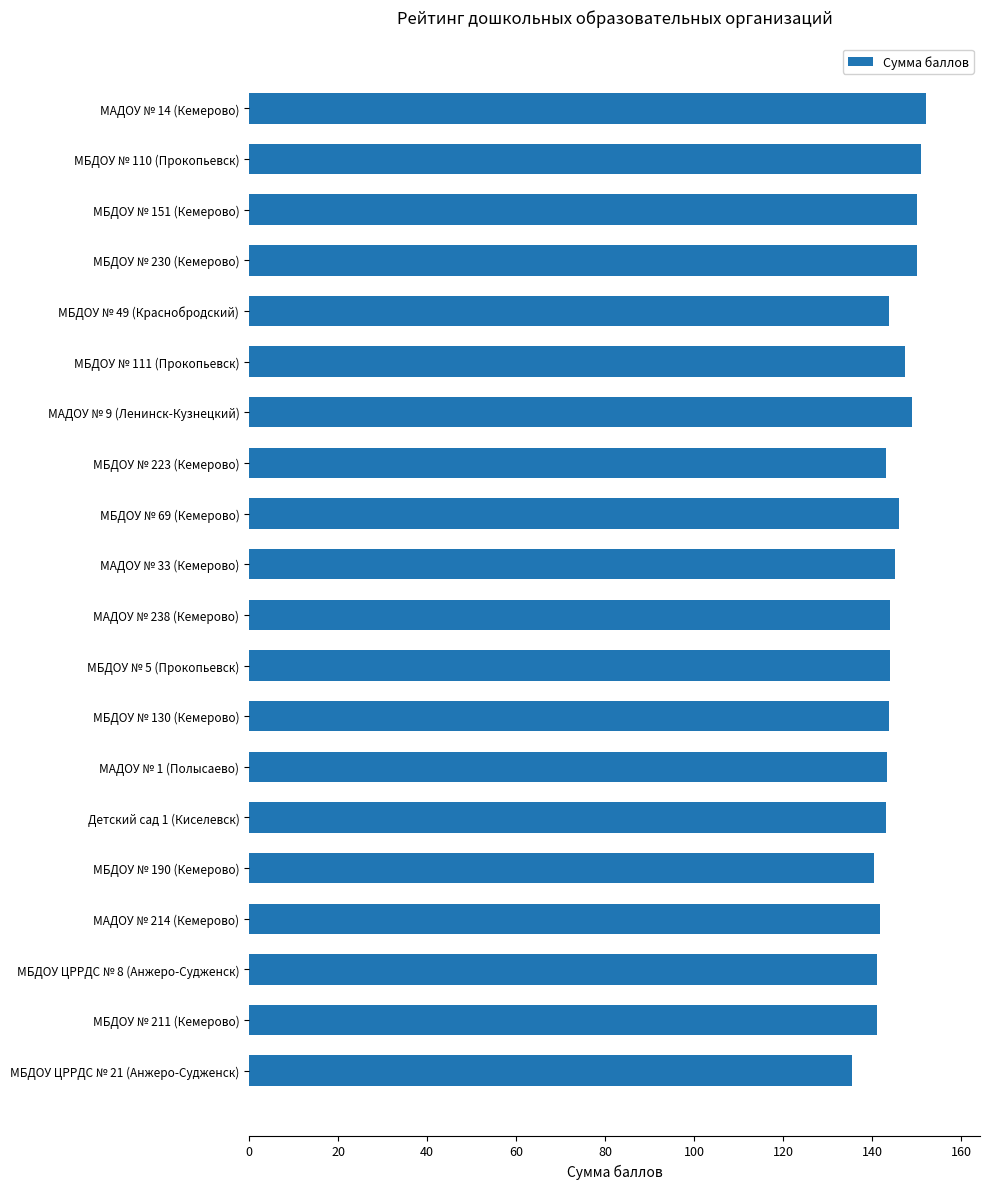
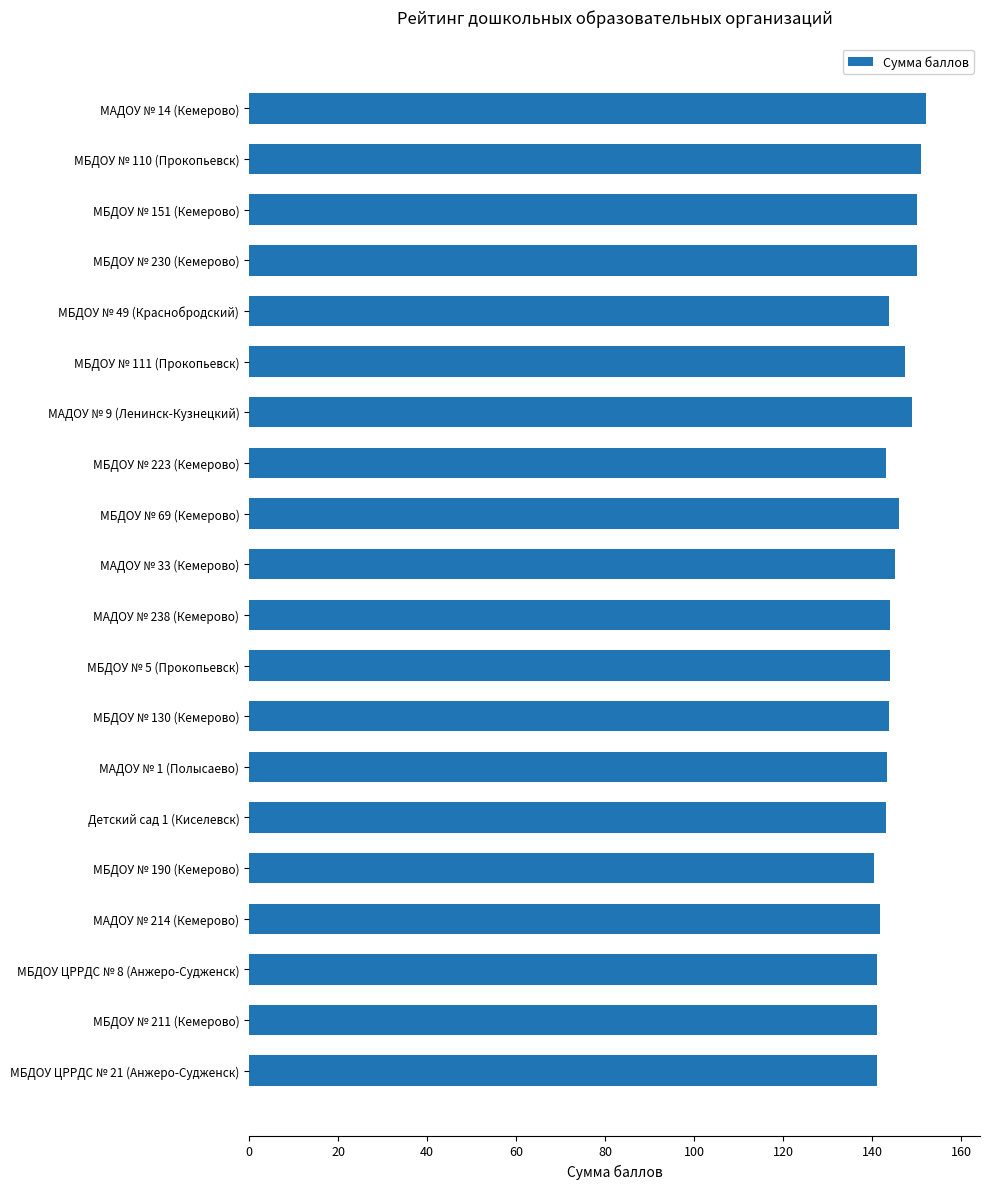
  {
    "МАДОУ № 14 (Кемерово)": 152,
    "МБДОУ № 110 (Прокопьевск)": 151,
    "МБДОУ № 151 (Кемерово)": 150,
    "МБДОУ № 230 (Кемерово)": 150,
    "МБДОУ № 49 (Краснобродский)": 144,
    "МБДОУ № 111 (Прокопьевск)": 147,
    "МАДОУ № 9 (Ленинск-Кузнецкий)": 149,
    "МБДОУ № 223 (Кемерово)": 143,
    "МБДОУ № 69 (Кемерово)": 146,
    "МАДОУ № 33 (Кемерово)": 145,
    "МАДОУ № 238 (Кемерово)": 144,
    "МБДОУ № 5 (Прокопьевск)": 144,
    "МБДОУ № 130 (Кемерово)": 144,
    "МАДОУ № 1 (Полысаево)": 143,
    "Детский сад 1 (Киселевск)": 143,
    "МБДОУ № 190 (Кемерово)": 140,
    "МАДОУ № 214 (Кемерово)": 142,
    "МБДОУ ЦРРДС № 8 (Анжеро-Судженск)": 141,
    "МБДОУ № 211 (Кемерово)": 141,
-   "МБДОУ ЦРРДС № 21 (Анжеро-Судженск)": 135
+   "МБДОУ ЦРРДС № 21 (Анжеро-Судженск)": 141
  }
